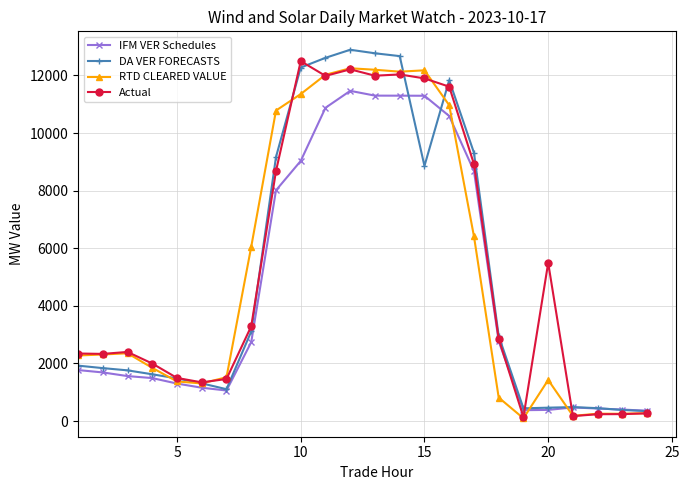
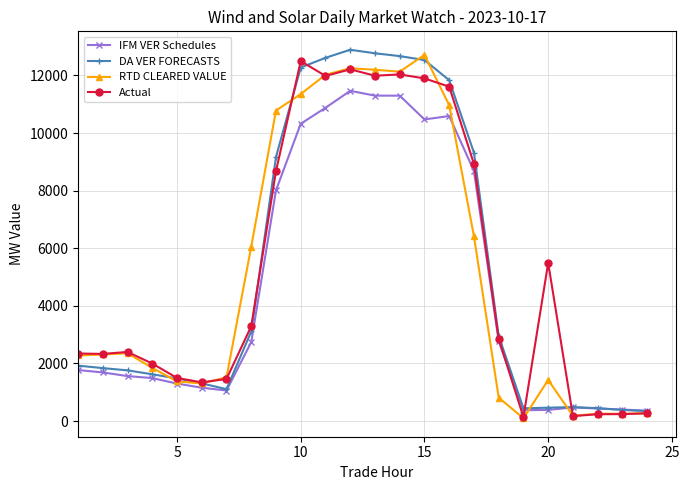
  {
    "IFM VER Schedules": {
-     "10": 9000,
-     "15": 11300
+     "10": 10300,
+     "15": 10500
    },
    "DA VER FORECASTS": {
      "10": 12300,
-     "15": 8900
+     "15": 12500
    },
    "RTD CLEARED VALUE": {
      "10": 11400,
-     "15": 12200,
+     "15": 12700,
      "20": 1400
    },
    "Actual": {
      "10": 12500,
      "15": 11900,
      "20": 5500
    }
  }
